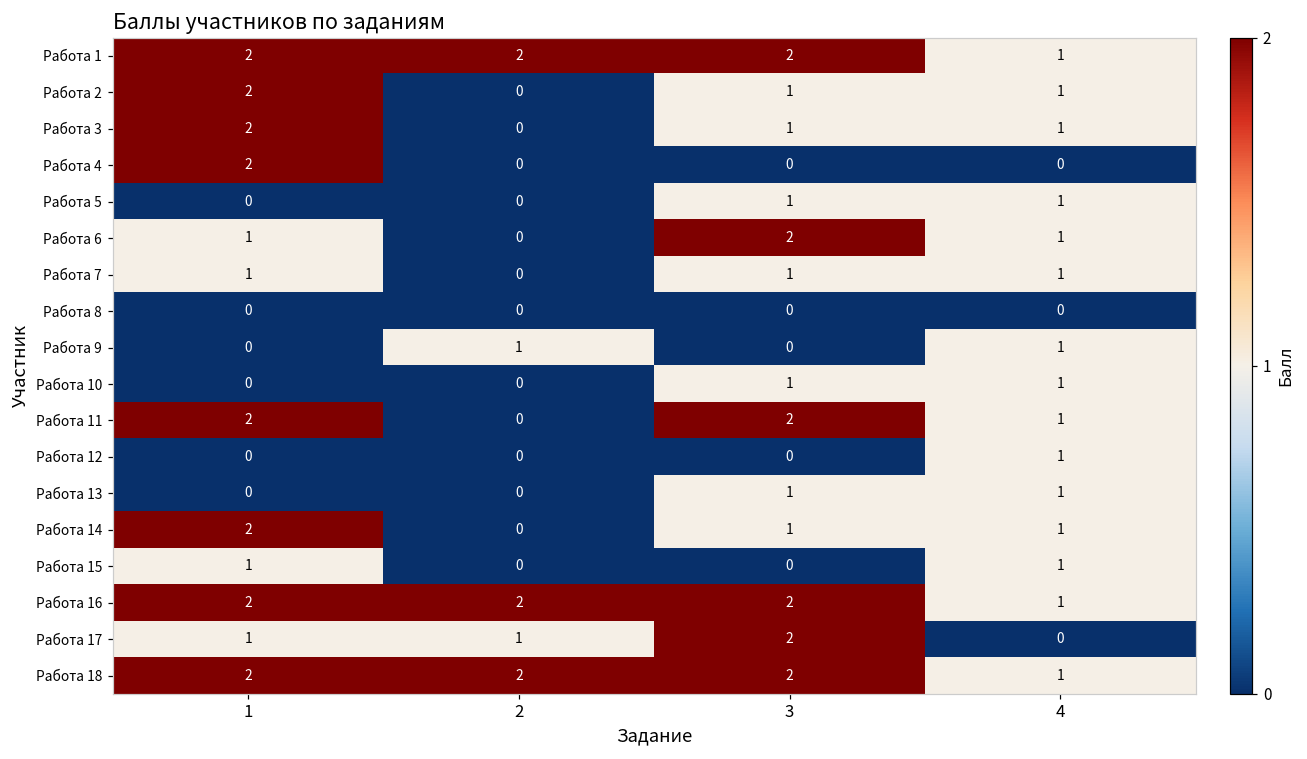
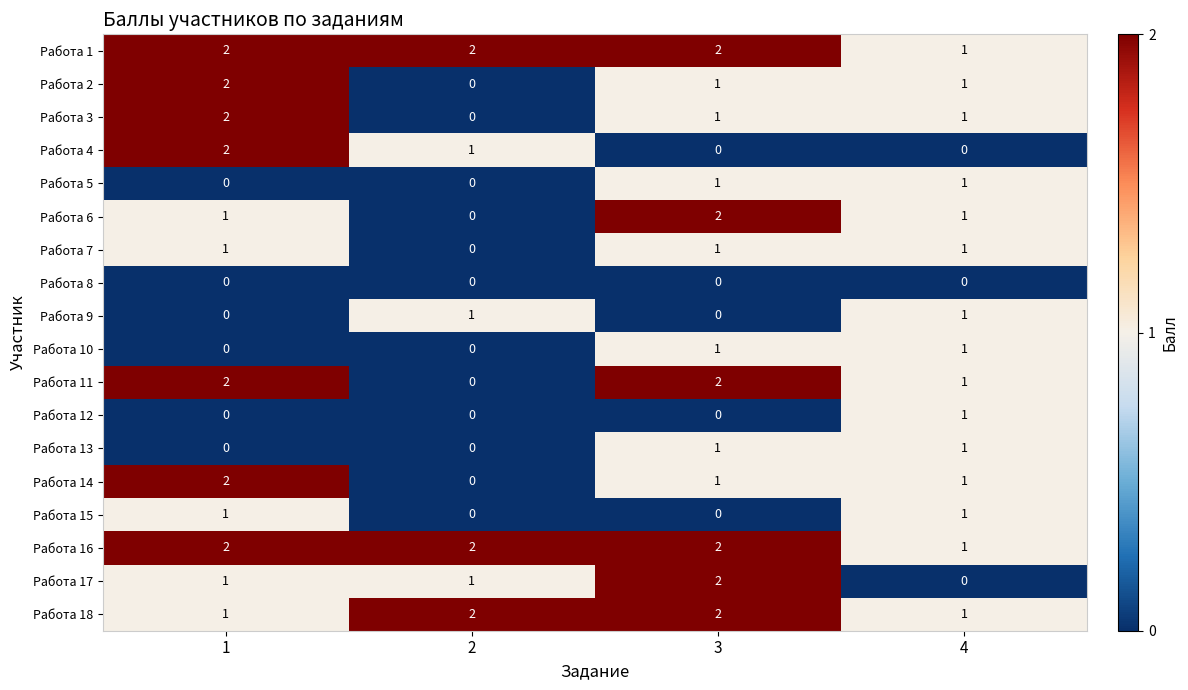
  {
    "Работа 1": {
      "1": 2,
      "2": 2,
      "3": 2,
      "4": 1
    },
    "Работа 2": {
      "1": 2,
      "2": 0,
      "3": 1,
      "4": 1
    },
    "Работа 3": {
      "1": 2,
      "2": 0,
      "3": 1,
      "4": 1
    },
    "Работа 4": {
      "1": 2,
-     "2": 0,
+     "2": 1,
      "3": 0,
      "4": 0
    },
    "Работа 5": {
      "1": 0,
      "2": 0,
      "3": 1,
      "4": 1
    },
    "Работа 6": {
      "1": 1,
      "2": 0,
      "3": 2,
      "4": 1
    },
    "Работа 7": {
      "1": 1,
      "2": 0,
      "3": 1,
      "4": 1
    },
    "Работа 8": {
      "1": 0,
      "2": 0,
      "3": 0,
      "4": 0
    },
    "Работа 9": {
      "1": 0,
      "2": 1,
      "3": 0,
      "4": 1
    },
    "Работа 10": {
      "1": 0,
      "2": 0,
      "3": 1,
      "4": 1
    },
    "Работа 11": {
      "1": 2,
      "2": 0,
      "3": 2,
      "4": 1
    },
    "Работа 12": {
      "1": 0,
      "2": 0,
      "3": 0,
      "4": 1
    },
    "Работа 13": {
      "1": 0,
      "2": 0,
      "3": 1,
      "4": 1
    },
    "Работа 14": {
      "1": 2,
      "2": 0,
      "3": 1,
      "4": 1
    },
    "Работа 15": {
      "1": 1,
      "2": 0,
      "3": 0,
      "4": 1
    },
    "Работа 16": {
      "1": 2,
      "2": 2,
      "3": 2,
      "4": 1
    },
    "Работа 17": {
      "1": 1,
      "2": 1,
      "3": 2,
      "4": 0
    },
    "Работа 18": {
-     "1": 2,
+     "1": 1,
      "2": 2,
      "3": 2,
      "4": 1
    }
  }
